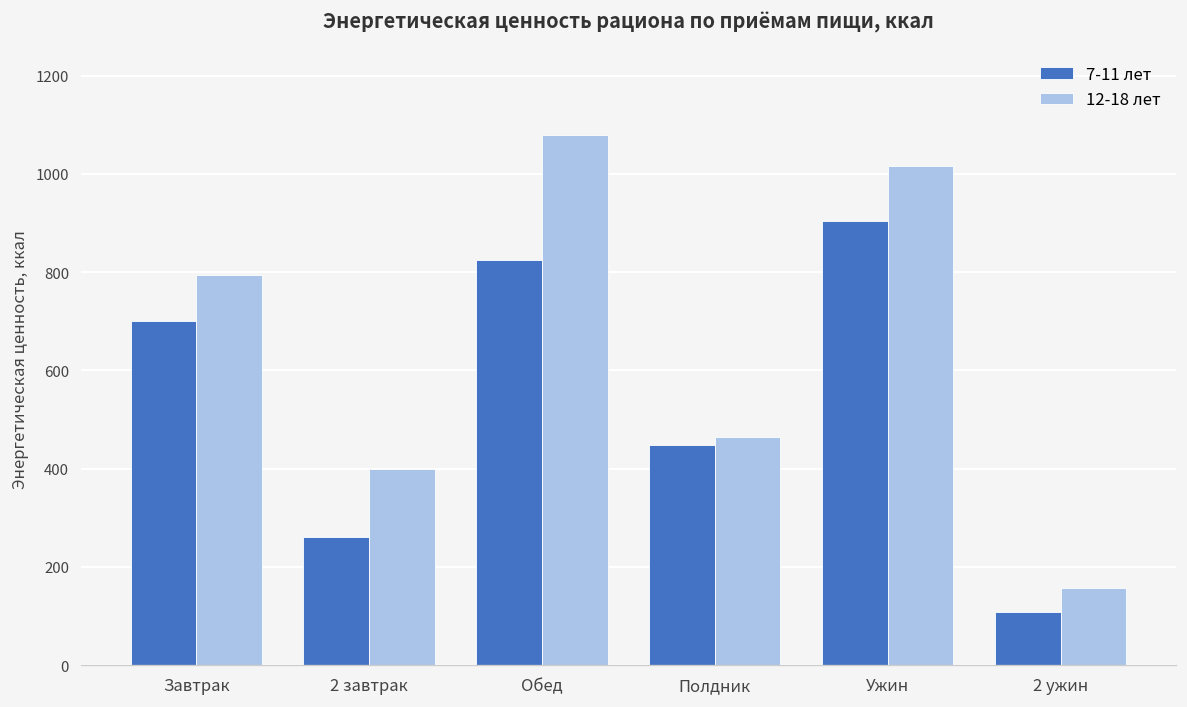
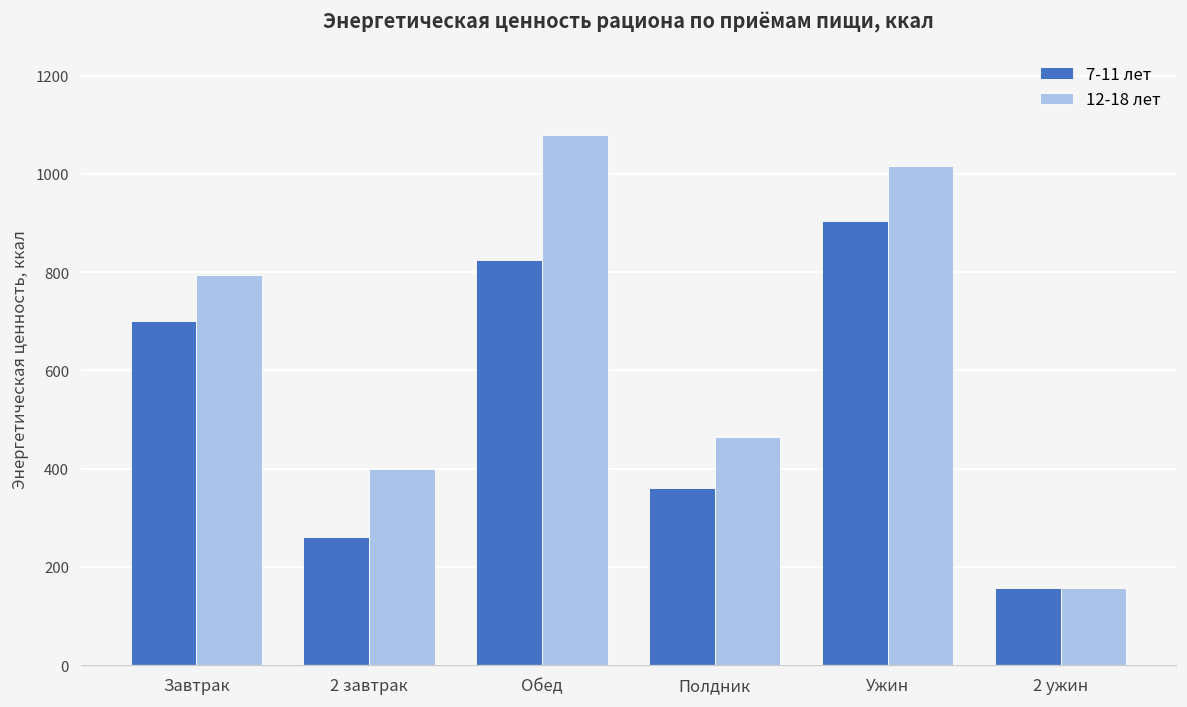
  {
    "7-11 лет": {
      "Завтрак": 700,
      "2 завтрак": 260,
      "Обед": 830,
-     "Полдник": 450,
+     "Полдник": 360,
      "Ужин": 910,
-     "2 ужин": 110
+     "2 ужин": 160
    },
    "12-18 лет": {
      "Завтрак": 790,
      "2 завтрак": 400,
      "Обед": 1080,
      "Полдник": 470,
      "Ужин": 1020,
      "2 ужин": 160
    }
  }
